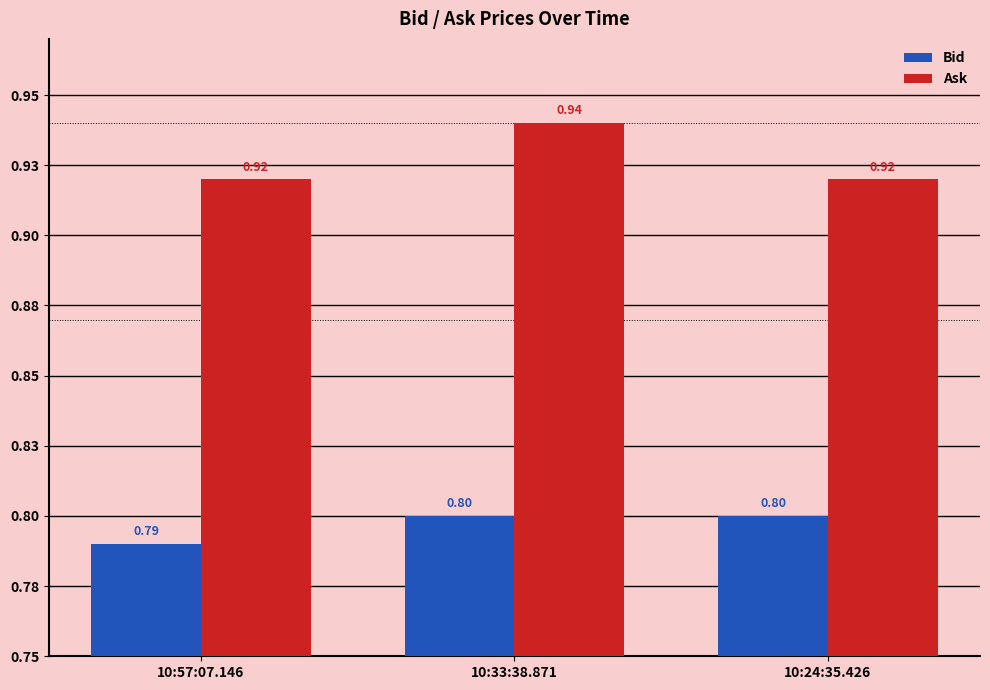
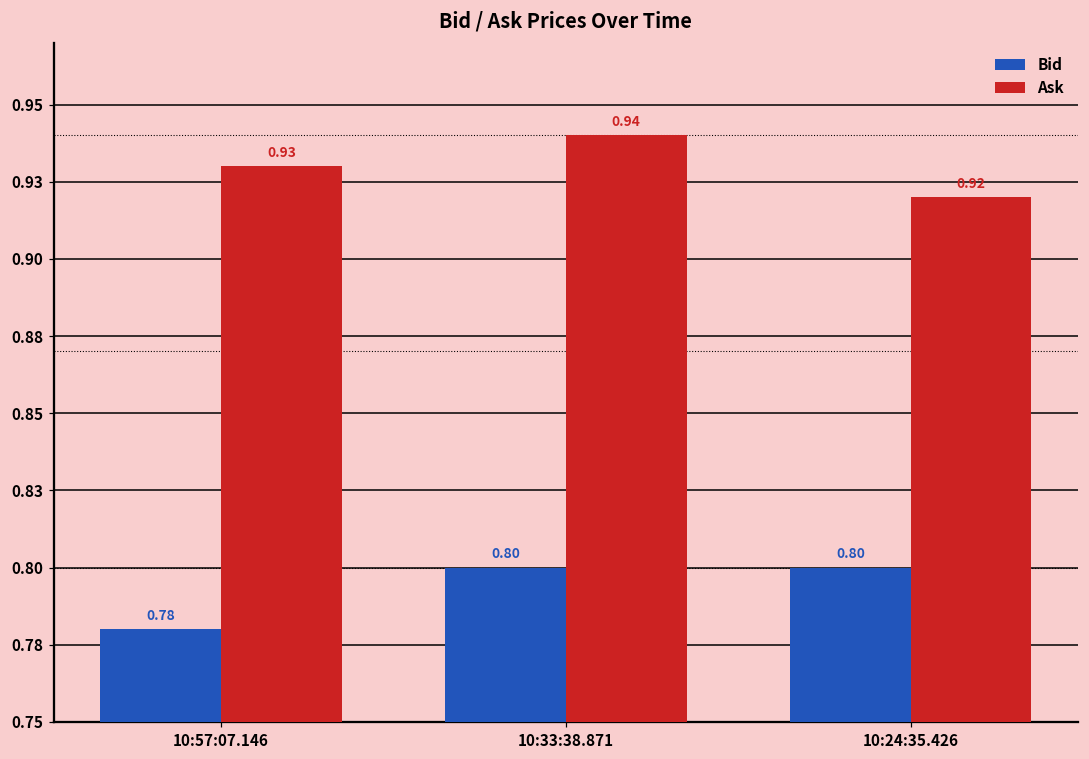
  {
    "Bid": {
-     "10:57:07.146": 0.79,
+     "10:57:07.146": 0.78,
      "10:33:38.871": 0.80,
      "10:24:35.426": 0.80
    },
    "Ask": {
-     "10:57:07.146": 0.92,
+     "10:57:07.146": 0.93,
      "10:33:38.871": 0.94,
      "10:24:35.426": 0.92
    }
  }
